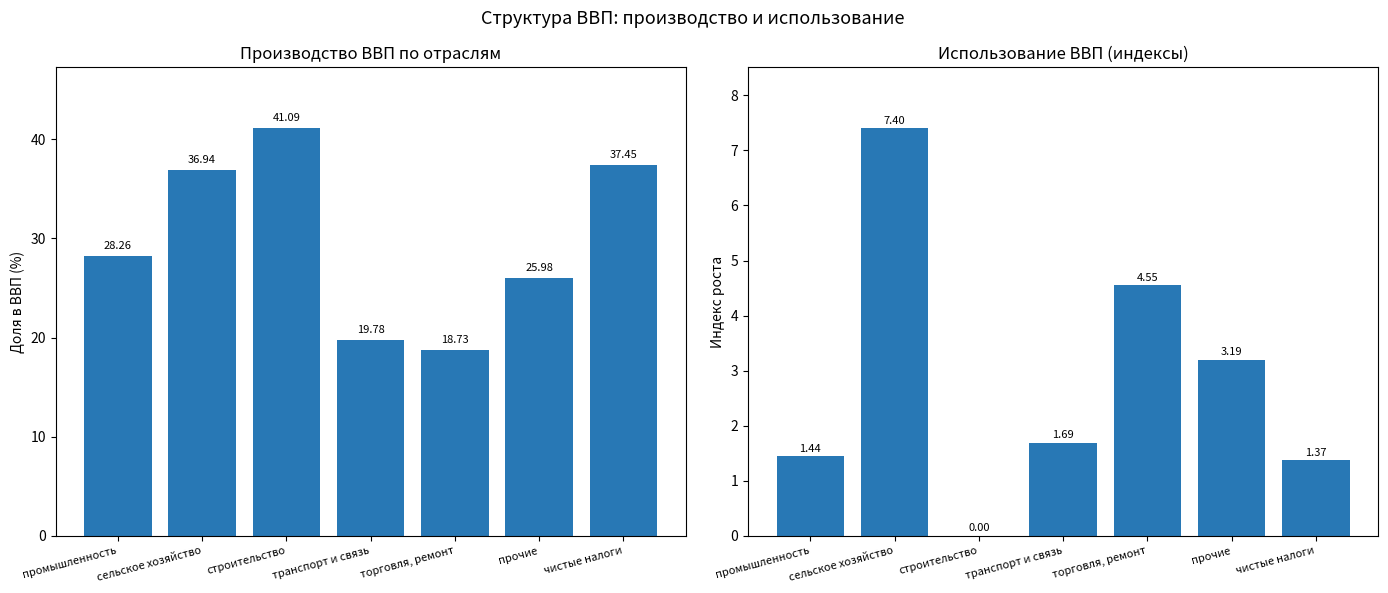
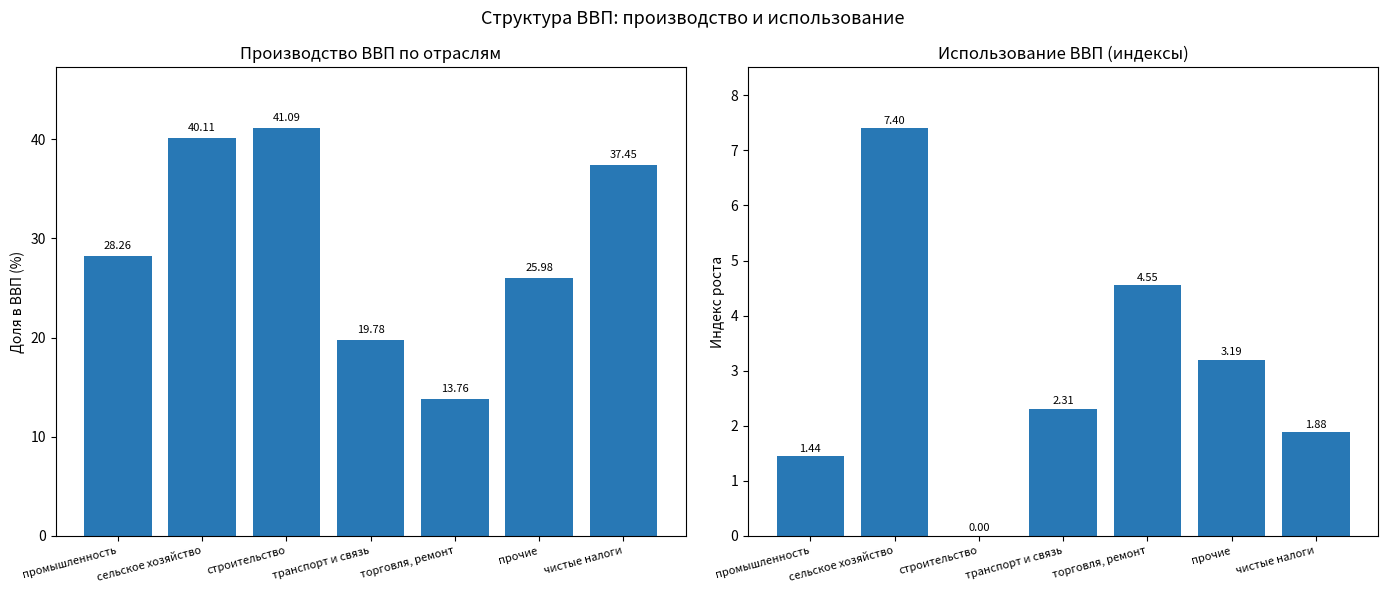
  {
    "Производство ВВП по отраслям": {
      "промышленность": 28.26,
-     "сельское хозяйство": 36.94,
+     "сельское хозяйство": 40.11,
      "строительство": 41.09,
      "транспорт и связь": 19.78,
-     "торговля, ремонт": 18.73,
+     "торговля, ремонт": 13.76,
      "прочие": 25.98,
      "чистые налоги": 37.45
    },
    "Использование ВВП (индексы)": {
      "промышленность": 1.44,
      "сельское хозяйство": 7.40,
      "строительство": 0.00,
-     "транспорт и связь": 1.69,
+     "транспорт и связь": 2.31,
      "торговля, ремонт": 4.55,
      "прочие": 3.19,
-     "чистые налоги": 1.37
+     "чистые налоги": 1.88
    }
  }
